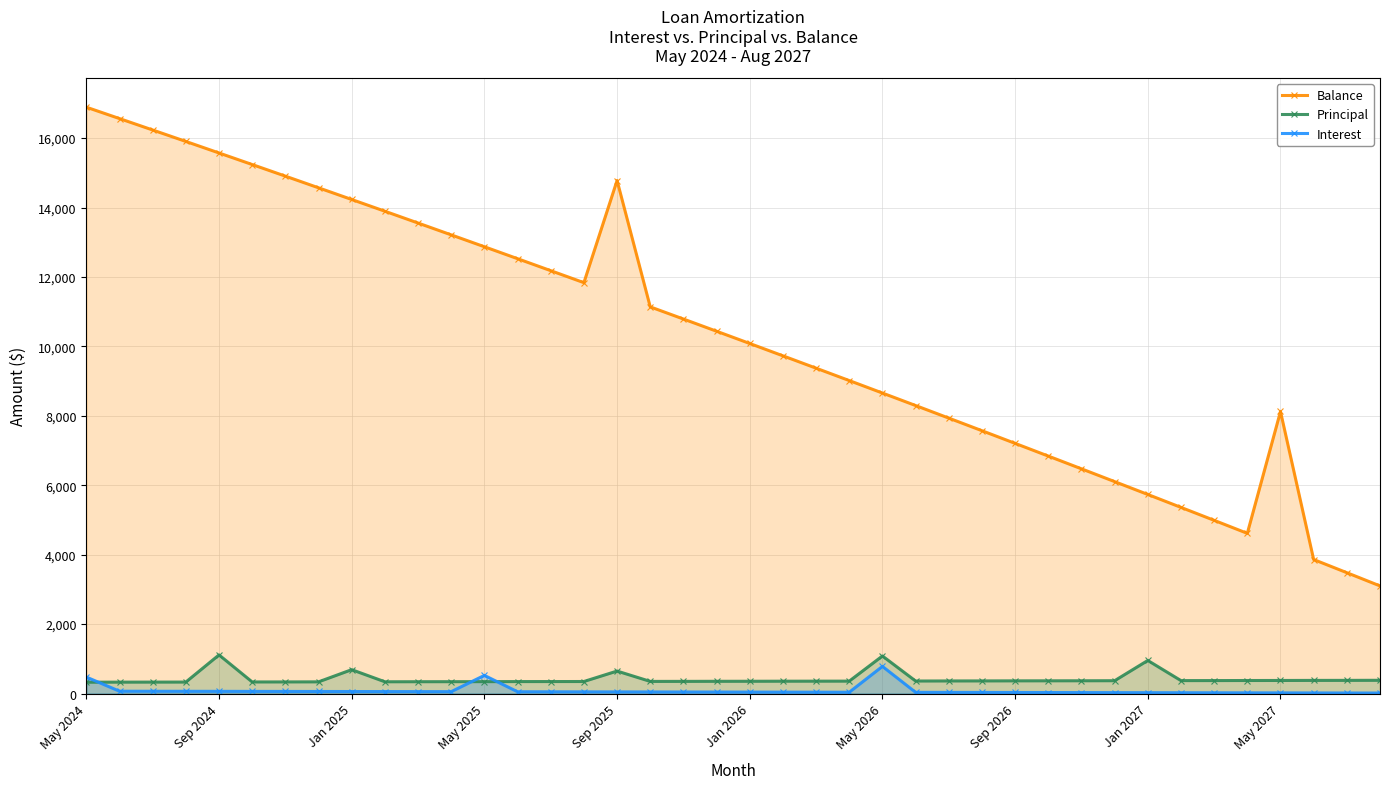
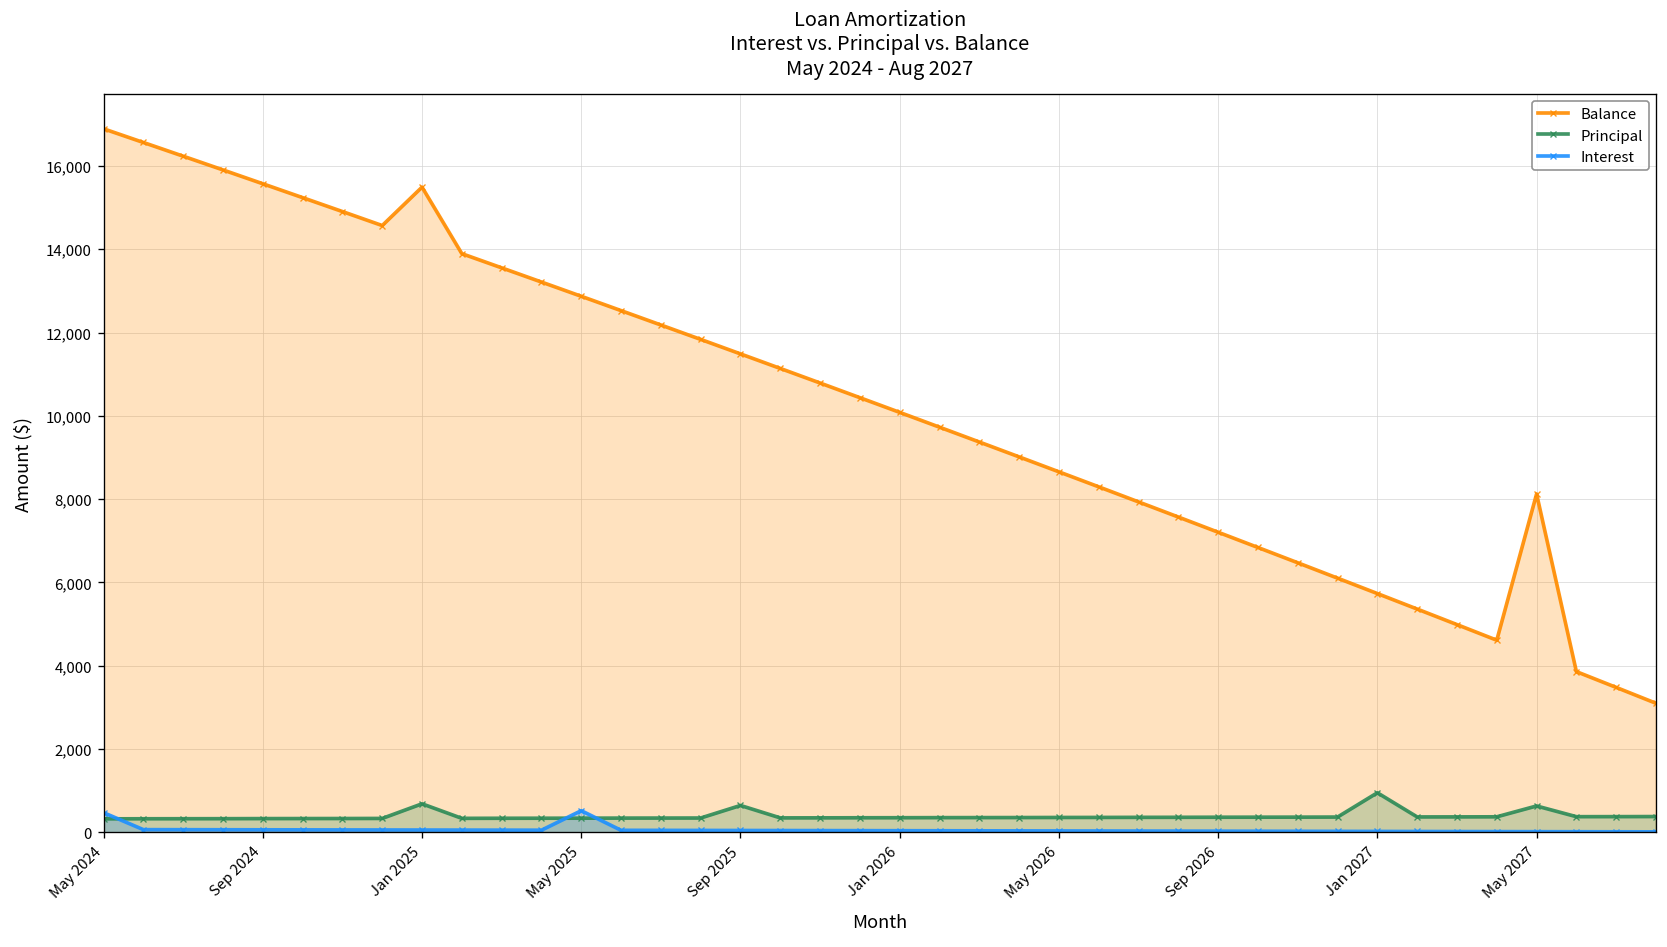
  {
    "Balance": {
      "May 2024": "16,900",
      "Sep 2024": "15,600",
-     "Jan 2025": "14,200",
+     "Jan 2025": "15,500",
      "May 2025": "12,900",
-     "Sep 2025": "14,800",
+     "Sep 2025": "11,500",
      "Jan 2026": "10,100",
      "May 2026": "8,700",
      "Sep 2026": "7,200",
      "Jan 2027": "5,700",
      "May 2027": "8,100"
    },
    "Principal": {
      "May 2024": "300",
-     "Sep 2024": "1,100",
+     "Sep 2024": "300",
      "Jan 2025": "700",
      "May 2025": "300",
      "Sep 2025": "600",
      "Jan 2026": "400",
-     "May 2026": "1,100",
+     "May 2026": "400",
      "Sep 2026": "400",
      "Jan 2027": "1,000",
-     "May 2027": "400"
+     "May 2027": "600"
    },
    "Interest": {
      "May 2024": "500",
      "Sep 2024": "100",
      "Jan 2025": "100",
      "May 2025": "500",
      "Sep 2025": "0",
      "Jan 2026": "0",
-     "May 2026": "800",
+     "May 2026": "0",
      "Sep 2026": "0",
      "Jan 2027": "0",
      "May 2027": "0"
    }
  }
